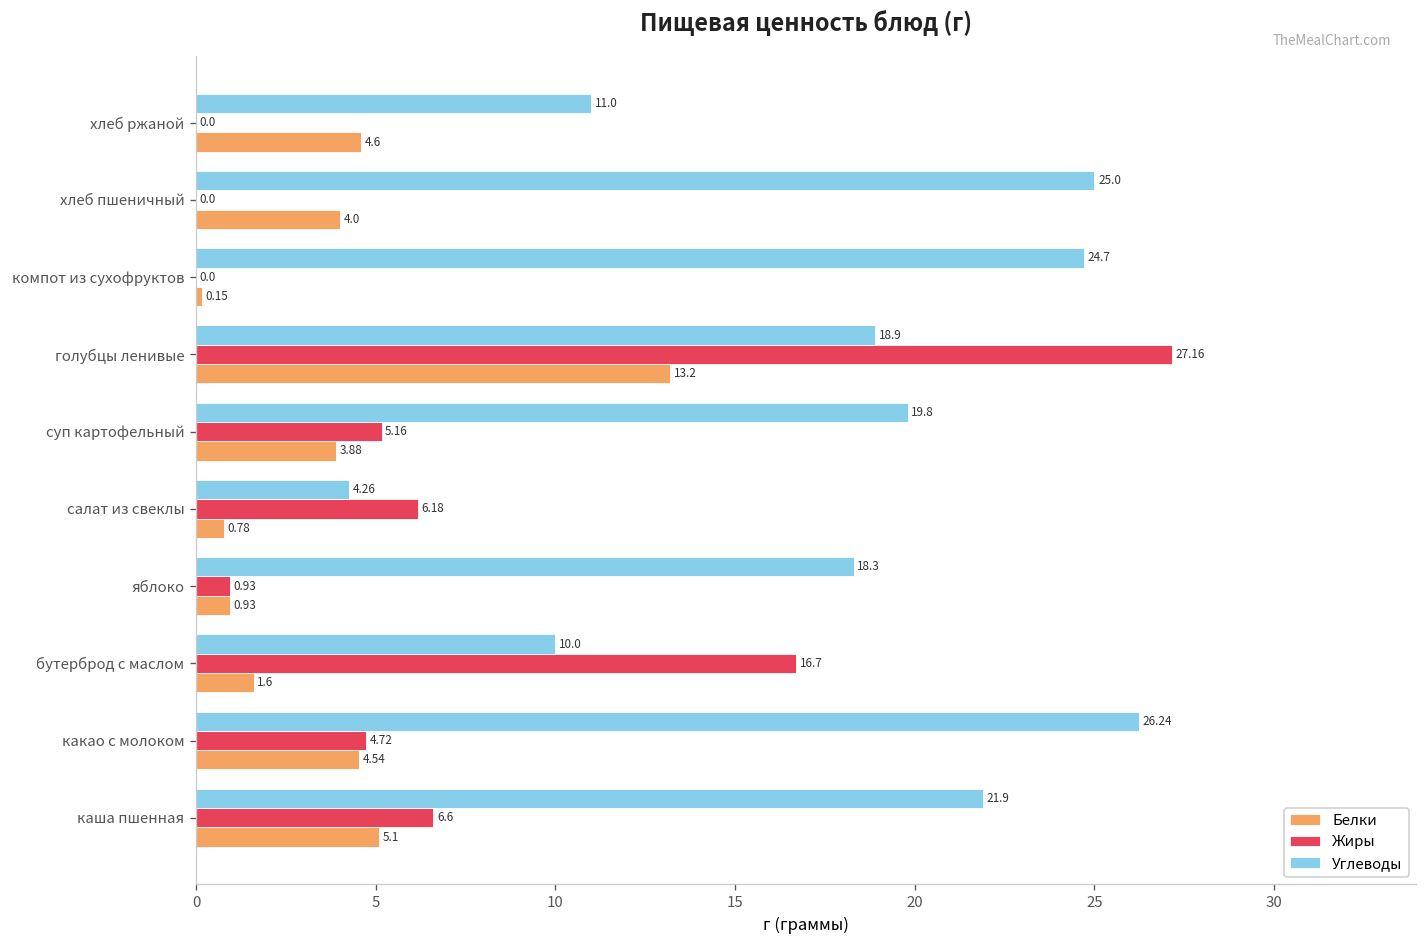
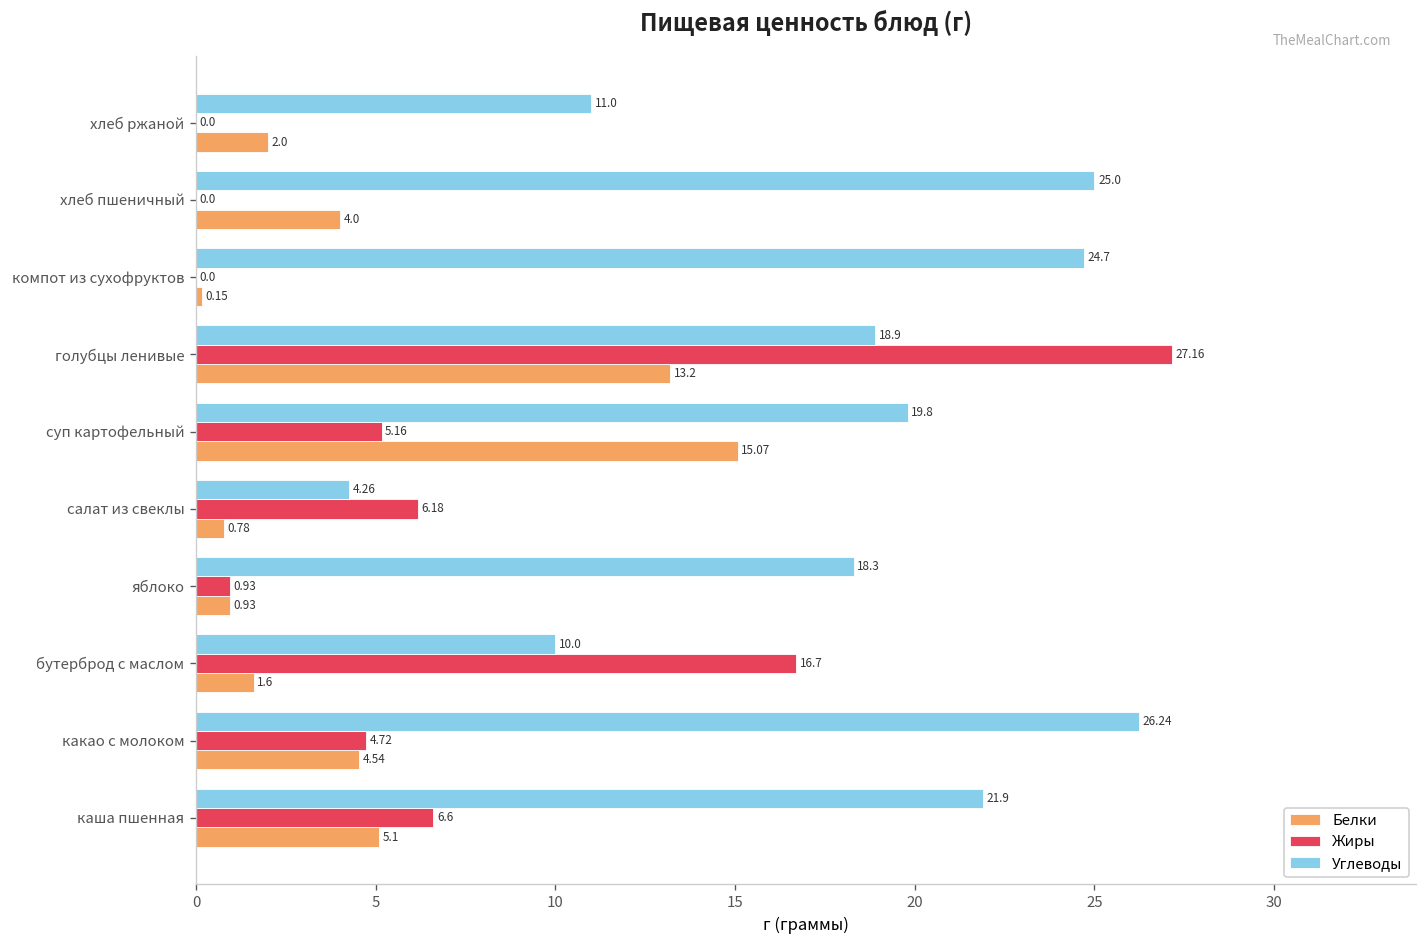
  {
    "Белки": {
-     "хлеб ржаной": 4.6,
+     "хлеб ржаной": 2.0,
      "хлеб пшеничный": 4.0,
      "компот из сухофруктов": 0.15,
      "голубцы ленивые": 13.2,
-     "суп картофельный": 3.88,
+     "суп картофельный": 15.07,
      "салат из свеклы": 0.78,
      "яблоко": 0.93,
      "бутерброд с маслом": 1.6,
      "какао с молоком": 4.54,
      "каша пшенная": 5.1
    },
    "Жиры": {
      "хлеб ржаной": 0.0,
      "хлеб пшеничный": 0.0,
      "компот из сухофруктов": 0.0,
      "голубцы ленивые": 27.16,
      "суп картофельный": 5.16,
      "салат из свеклы": 6.18,
      "яблоко": 0.93,
      "бутерброд с маслом": 16.7,
      "какао с молоком": 4.72,
      "каша пшенная": 6.6
    },
    "Углеводы": {
      "хлеб ржаной": 11.0,
      "хлеб пшеничный": 25.0,
      "компот из сухофруктов": 24.7,
      "голубцы ленивые": 18.9,
      "суп картофельный": 19.8,
      "салат из свеклы": 4.26,
      "яблоко": 18.3,
      "бутерброд с маслом": 10.0,
      "какао с молоком": 26.24,
      "каша пшенная": 21.9
    }
  }
